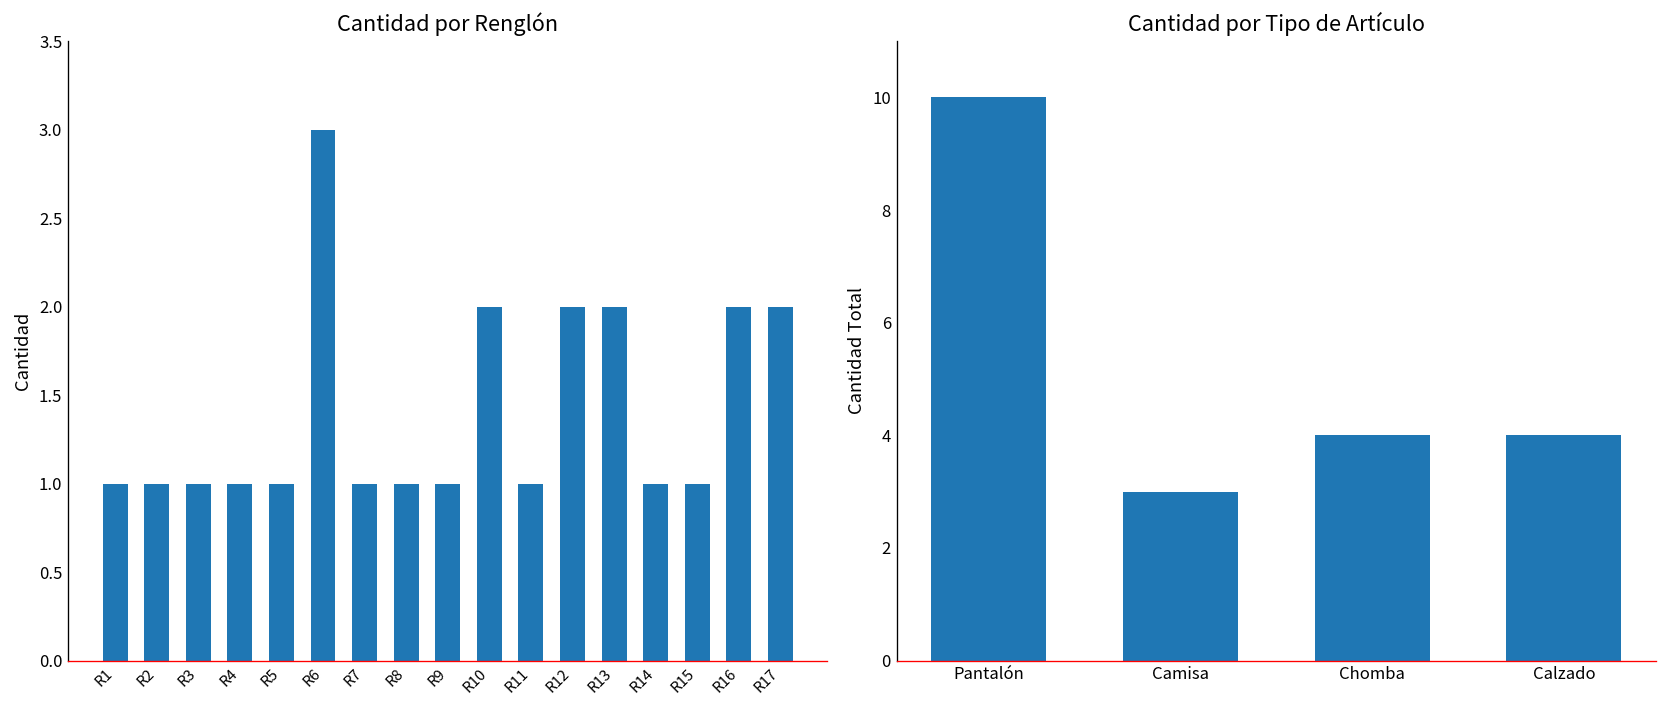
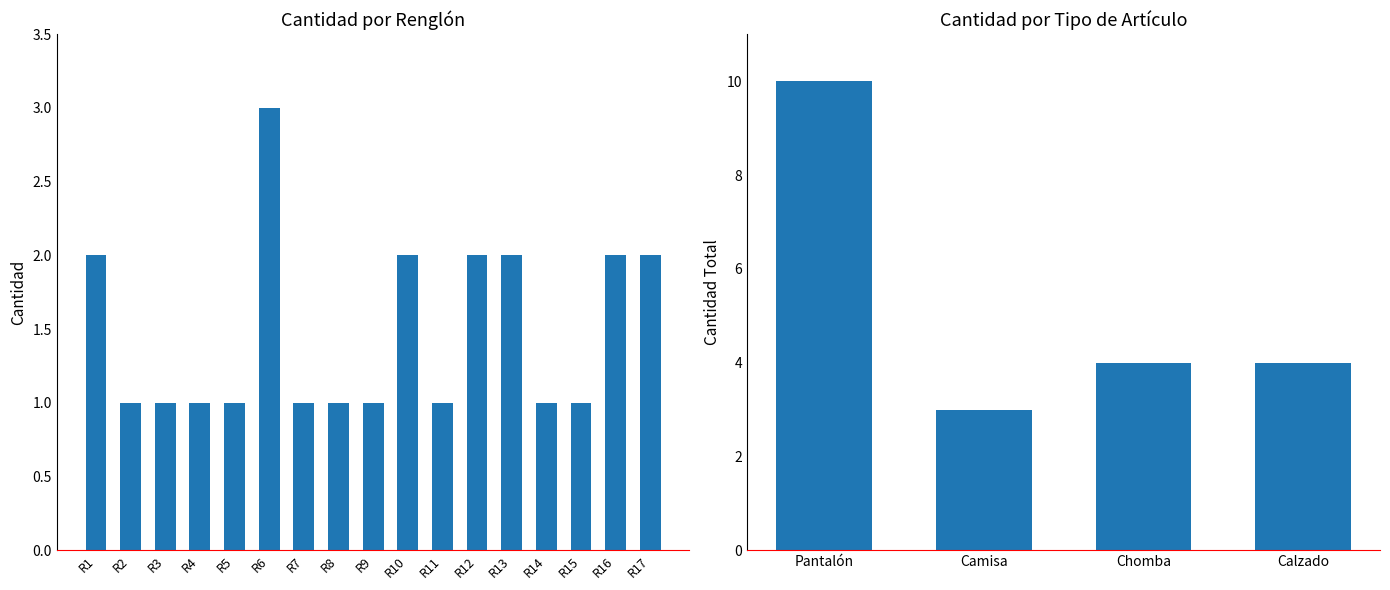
  {
    "Cantidad por Renglón": {
-     "R1": 1,
+     "R1": 2,
      "R2": 1,
      "R3": 1,
      "R4": 1,
      "R5": 1,
      "R6": 3,
      "R7": 1,
      "R8": 1,
      "R9": 1,
      "R10": 2,
      "R11": 1,
      "R12": 2,
      "R13": 2,
      "R14": 1,
      "R15": 1,
      "R16": 2,
      "R17": 2
    },
    "Cantidad por Tipo de Artículo": {
      "Pantalón": 10.0,
      "Camisa": 3.0,
      "Chomba": 4.0,
      "Calzado": 4.0
    }
  }
